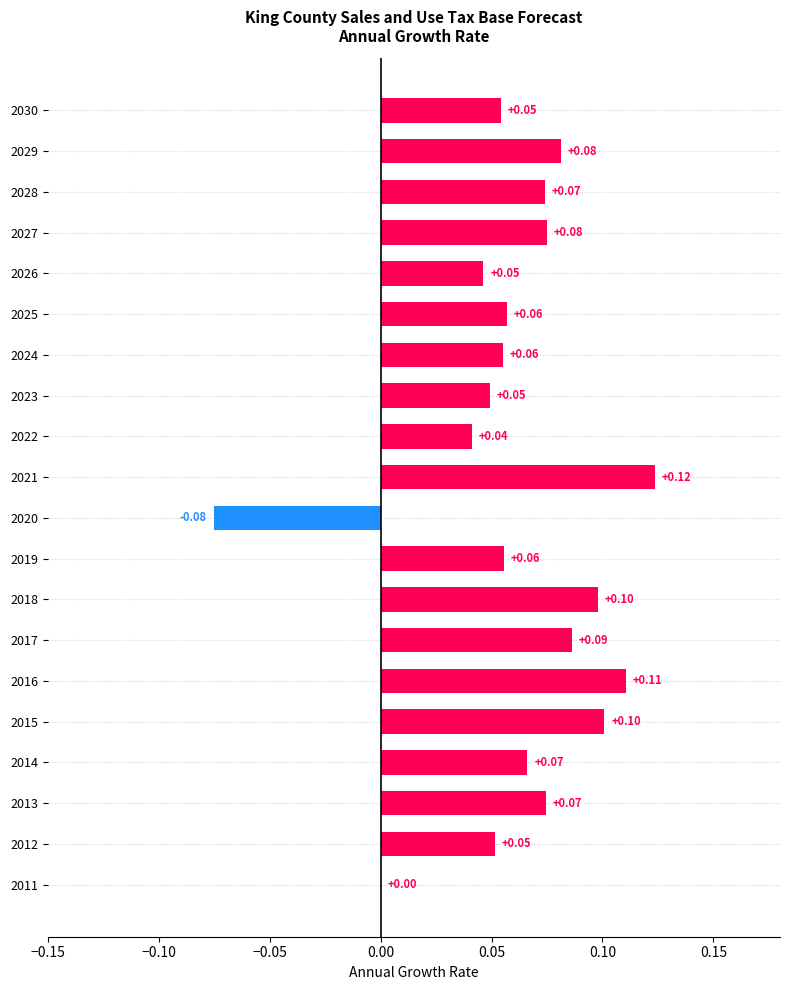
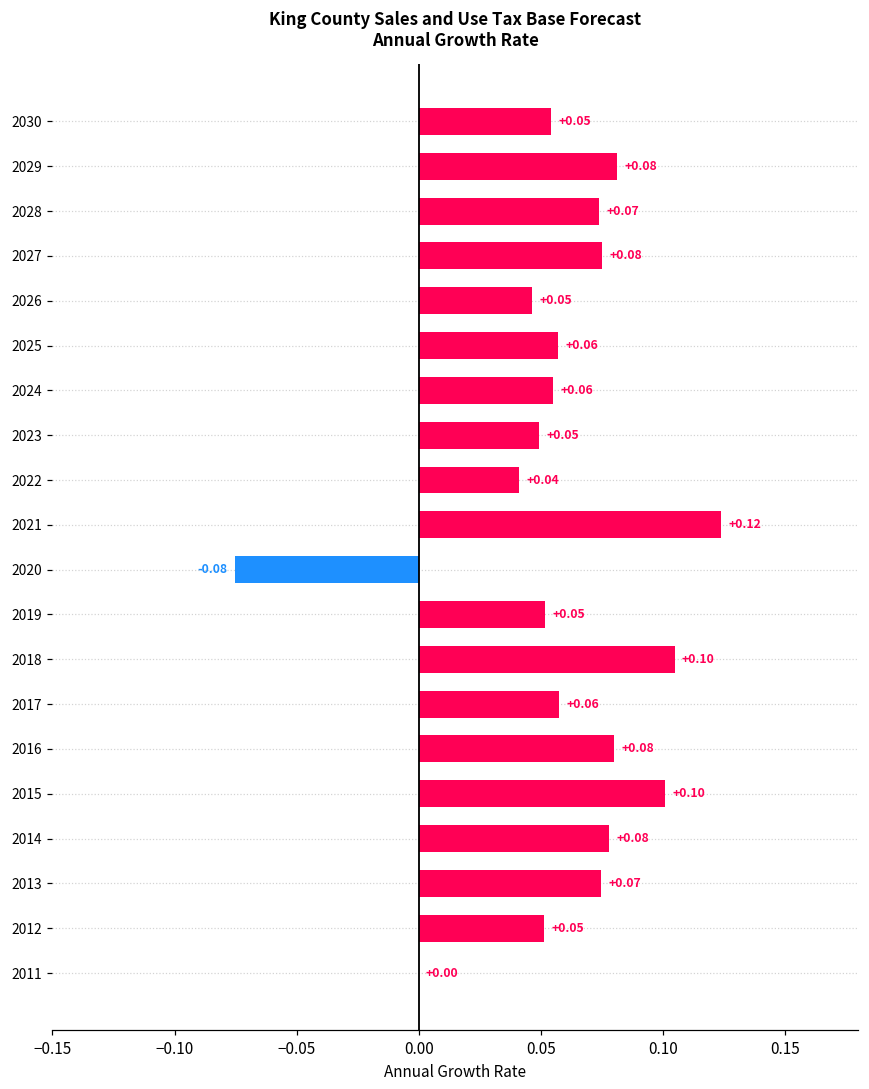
  {
    "2030": "+0.05",
    "2029": "+0.08",
    "2028": "+0.07",
    "2027": "+0.08",
    "2026": "+0.05",
    "2025": "+0.06",
    "2024": "+0.06",
    "2023": "+0.05",
    "2022": "+0.04",
    "2021": "+0.12",
    "2020": "-0.08",
-   "2019": "+0.06",
-   "2018": "0.098",
-   "2017": "+0.09",
-   "2016": "+0.11",
+   "2019": "+0.05",
+   "2018": "0.105",
+   "2017": "+0.06",
+   "2016": "+0.08",
    "2015": "+0.10",
-   "2014": "+0.07",
+   "2014": "+0.08",
    "2013": "+0.07",
    "2012": "+0.05",
    "2011": "+0.00"
  }
